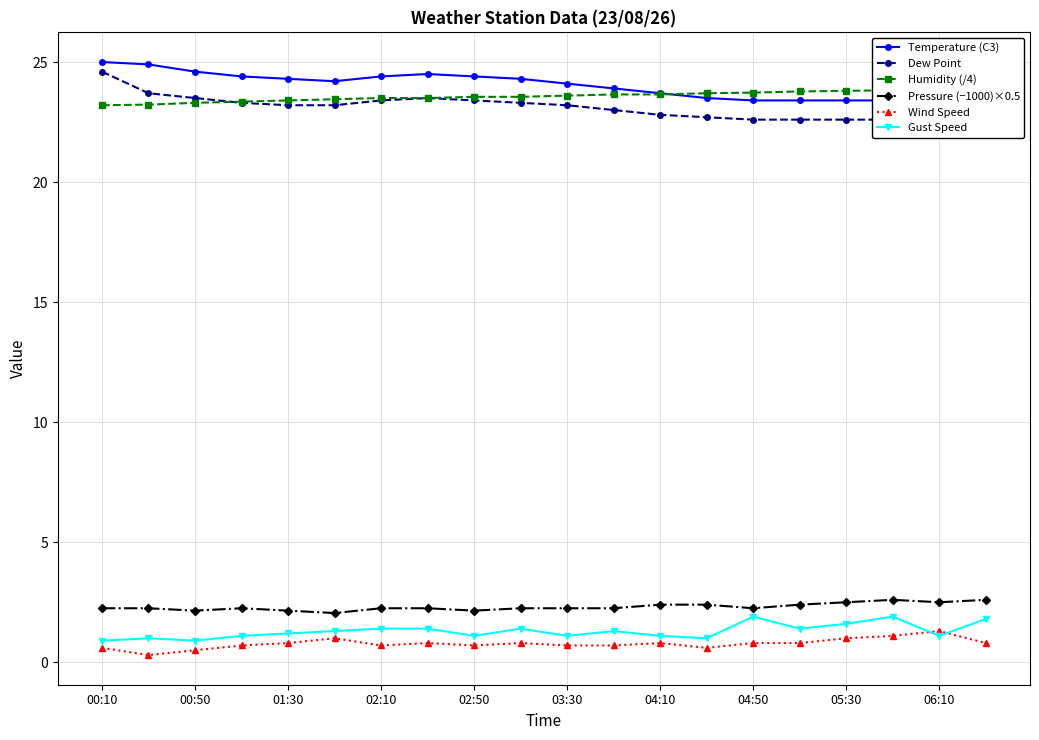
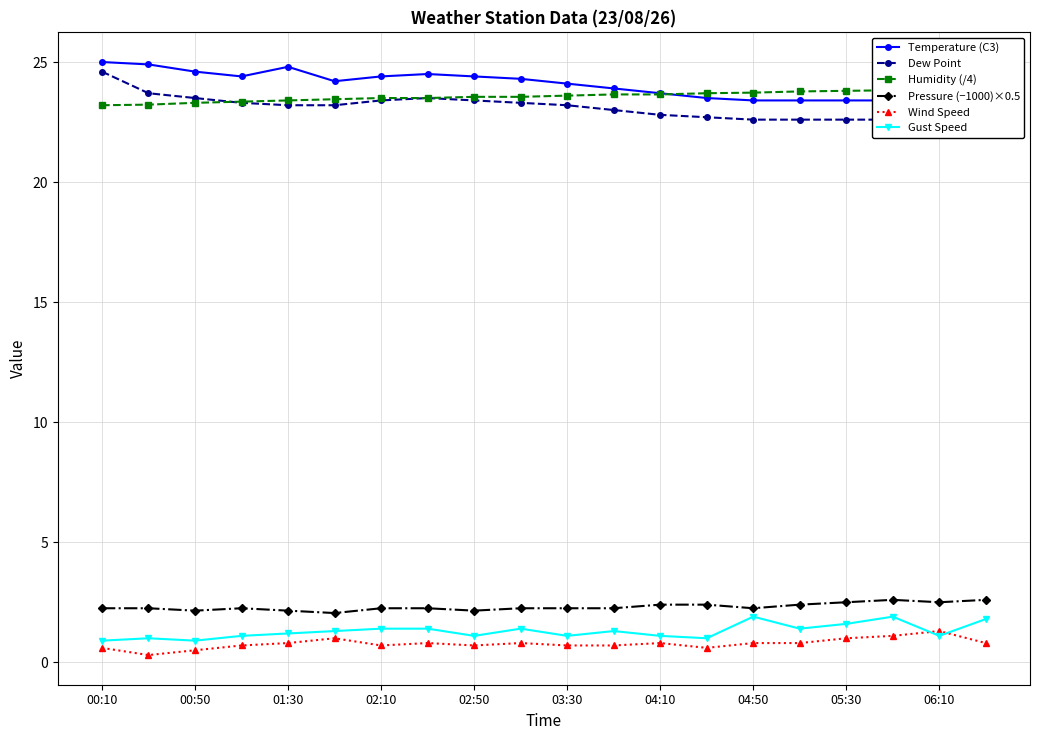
  {
    "Temperature (C3)": {
      "00:10": 25.0,
      "00:50": 24.6,
-     "01:30": 24.3,
+     "01:30": 24.8,
      "02:10": 24.4,
      "02:50": 24.4,
      "03:30": 24.1,
      "04:50": 23.4,
      "05:30": 23.4
    },
    "Dew Point": {
      "00:10": 24.6,
      "00:50": 23.5,
      "01:30": 23.2,
      "02:50": 23.4,
      "03:30": 23.2,
      "04:10": 22.8,
      "04:50": 22.6,
      "05:30": 22.6
    },
    "Humidity (/4)": {
      "00:10": 23.2,
      "00:50": 23.3,
      "01:30": 23.4,
      "02:50": 23.6,
      "03:30": 23.6,
      "04:50": 23.7,
      "05:30": 23.8
    },
    "Pressure (−1000)×0.5": {
      "00:10": 2.3,
      "00:50": 2.1,
      "01:30": 2.1,
      "02:10": 2.3,
      "02:50": 2.1,
      "03:30": 2.3,
      "04:10": 2.4,
      "04:50": 2.3,
      "05:30": 2.5,
      "06:10": 2.5
    },
    "Wind Speed": {
      "00:10": 0.6,
      "00:50": 0.5,
      "01:30": 0.8,
      "02:10": 0.7,
      "02:50": 0.7,
      "03:30": 0.7,
      "04:10": 0.8,
      "04:50": 0.8,
      "05:30": 1.0,
      "06:10": 1.3
    },
    "Gust Speed": {
      "00:10": 0.9,
      "00:50": 0.9,
      "01:30": 1.2,
      "02:10": 1.4,
      "02:50": 1.1,
      "03:30": 1.1,
      "04:10": 1.1,
      "04:50": 1.9,
      "05:30": 1.6,
      "06:10": 1.1
    }
  }
